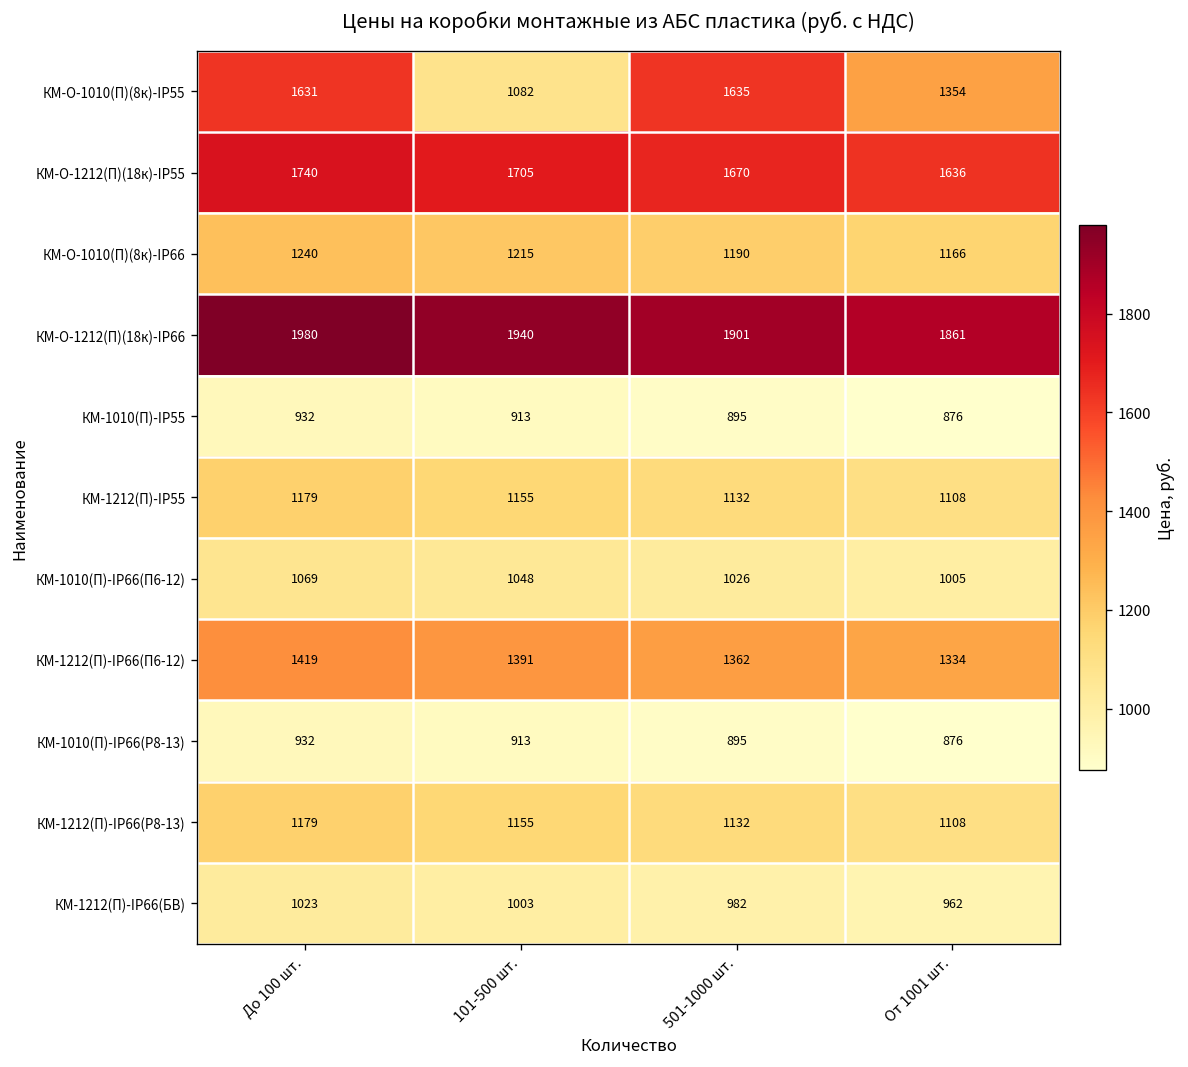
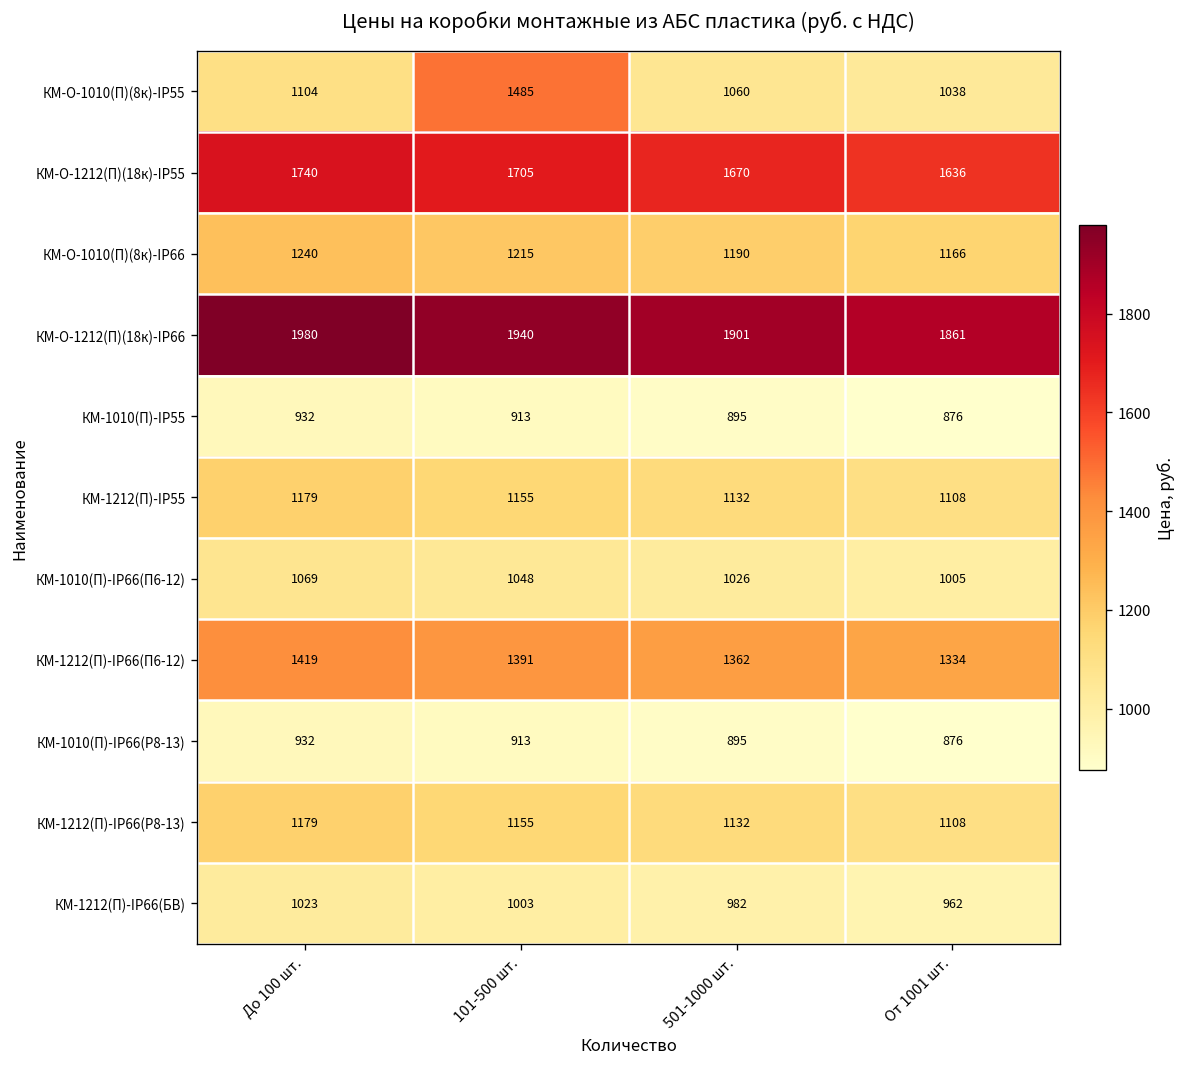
  {
    "КМ-О-1010(П)(8к)-IP55": {
-     "До 100 шт.": 1631,
-     "101-500 шт.": 1082,
-     "501-1000 шт.": 1635,
-     "От 1001 шт.": 1354
+     "До 100 шт.": 1104,
+     "101-500 шт.": 1485,
+     "501-1000 шт.": 1060,
+     "От 1001 шт.": 1038
    },
    "КМ-О-1212(П)(18к)-IP55": {
      "До 100 шт.": 1740,
      "101-500 шт.": 1705,
      "501-1000 шт.": 1670,
      "От 1001 шт.": 1636
    },
    "КМ-О-1010(П)(8к)-IP66": {
      "До 100 шт.": 1240,
      "101-500 шт.": 1215,
      "501-1000 шт.": 1190,
      "От 1001 шт.": 1166
    },
    "КМ-О-1212(П)(18к)-IP66": {
      "До 100 шт.": 1980,
      "101-500 шт.": 1940,
      "501-1000 шт.": 1901,
      "От 1001 шт.": 1861
    },
    "КМ-1010(П)-IP55": {
      "До 100 шт.": 932,
      "101-500 шт.": 913,
      "501-1000 шт.": 895,
      "От 1001 шт.": 876
    },
    "КМ-1212(П)-IP55": {
      "До 100 шт.": 1179,
      "101-500 шт.": 1155,
      "501-1000 шт.": 1132,
      "От 1001 шт.": 1108
    },
    "КМ-1010(П)-IP66(П6-12)": {
      "До 100 шт.": 1069,
      "101-500 шт.": 1048,
      "501-1000 шт.": 1026,
      "От 1001 шт.": 1005
    },
    "КМ-1212(П)-IP66(П6-12)": {
      "До 100 шт.": 1419,
      "101-500 шт.": 1391,
      "501-1000 шт.": 1362,
      "От 1001 шт.": 1334
    },
    "КМ-1010(П)-IP66(Р8-13)": {
      "До 100 шт.": 932,
      "101-500 шт.": 913,
      "501-1000 шт.": 895,
      "От 1001 шт.": 876
    },
    "КМ-1212(П)-IP66(Р8-13)": {
      "До 100 шт.": 1179,
      "101-500 шт.": 1155,
      "501-1000 шт.": 1132,
      "От 1001 шт.": 1108
    },
    "КМ-1212(П)-IP66(БВ)": {
      "До 100 шт.": 1023,
      "101-500 шт.": 1003,
      "501-1000 шт.": 982,
      "От 1001 шт.": 962
    }
  }
